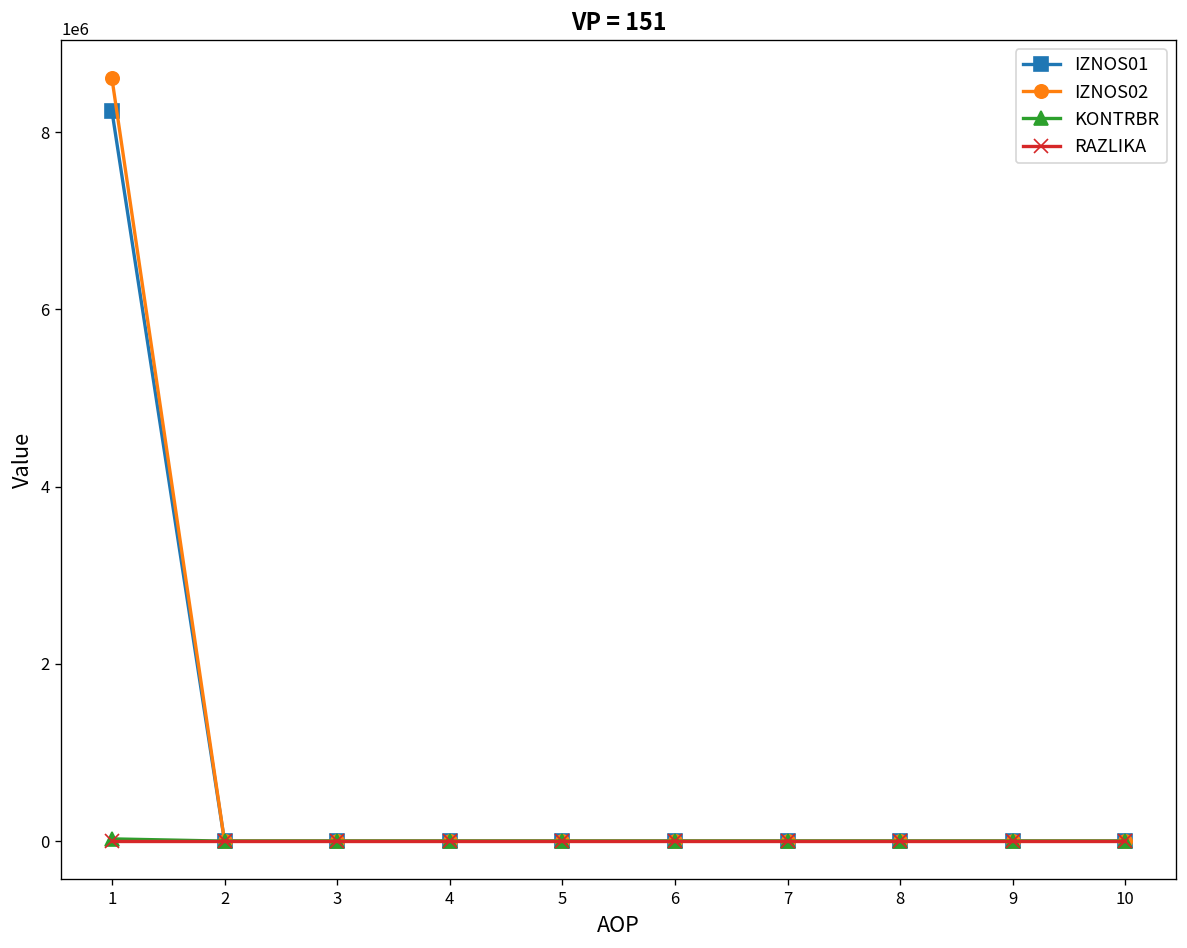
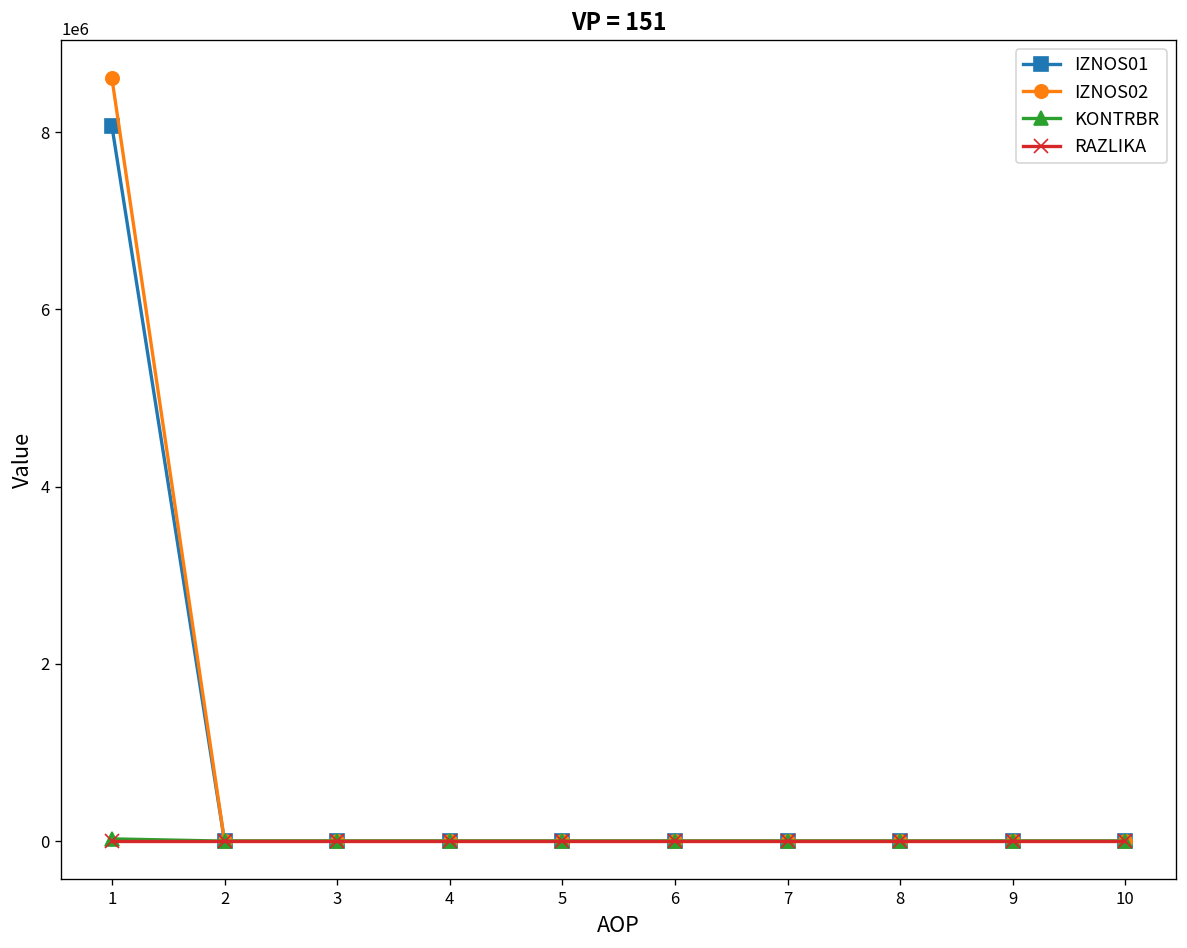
  {
    "IZNOS01": {
-     "1": 8200000
+     "1": 8100000
    },
    "IZNOS02": {
      "1": 8600000
    }
  }
